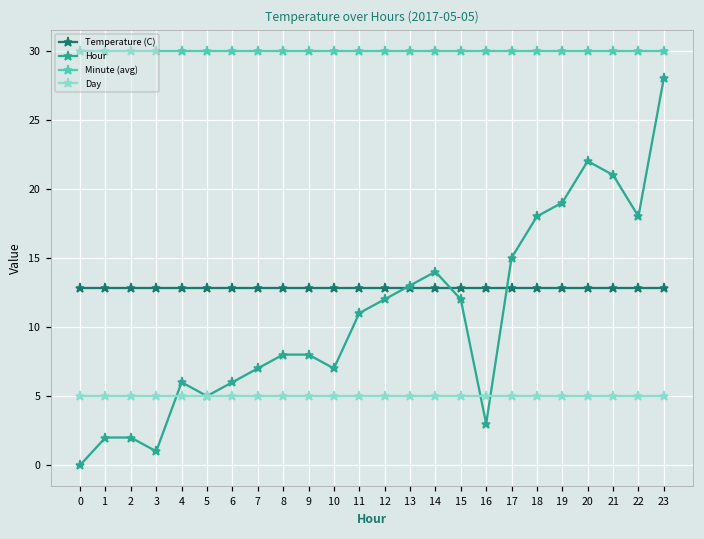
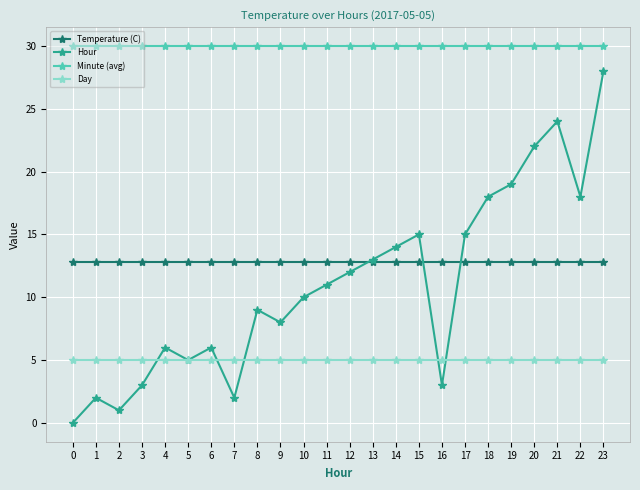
  {
    "Temperature (C)": {
      "0": 12.8,
      "1": 12.8,
      "2": 12.8,
      "3": 12.8,
      "4": 12.8,
      "5": 12.8,
      "6": 12.8,
      "7": 12.8,
      "8": 12.8,
      "9": 12.8,
      "10": 12.8,
      "11": 12.8,
      "12": 12.8,
      "14": 12.8,
      "15": 12.8,
      "16": 12.8,
      "17": 12.8,
      "18": 12.8,
      "19": 12.8,
      "20": 12.8,
      "21": 12.8,
      "22": 12.8,
      "23": 12.8
    },
    "Hour": {
      "0": 0,
      "1": 2,
-     "2": 2,
-     "3": 1,
+     "2": 1,
+     "3": 3,
      "4": 6,
      "6": 6,
-     "7": 7,
-     "8": 8,
+     "7": 2,
+     "8": 9,
      "9": 8,
-     "10": 7,
+     "10": 10,
      "11": 11,
      "12": 12,
      "14": 14,
-     "15": 12,
+     "15": 15,
      "16": 3,
      "17": 15,
      "18": 18,
      "19": 19,
      "20": 22,
-     "21": 21,
+     "21": 24,
      "22": 18,
      "23": 28
    },
    "Minute (avg)": {
      "4": 30,
      "5": 30,
      "6": 30,
      "7": 30,
      "8": 30,
      "9": 30,
      "10": 30,
      "11": 30,
      "12": 30,
      "13": 30,
      "14": 30,
      "15": 30,
      "16": 30,
      "17": 30,
      "18": 30,
      "19": 30,
      "20": 30,
      "21": 30,
      "22": 30,
      "23": 30
    },
    "Day": {
      "0": 5,
      "1": 5,
      "2": 5,
      "3": 5,
      "4": 5,
      "6": 5,
      "7": 5,
      "8": 5,
      "9": 5,
      "10": 5,
      "11": 5,
      "12": 5,
      "13": 5,
      "14": 5,
      "15": 5,
      "16": 5,
      "17": 5,
      "18": 5,
      "19": 5,
      "20": 5,
      "21": 5,
      "22": 5,
      "23": 5
    }
  }
